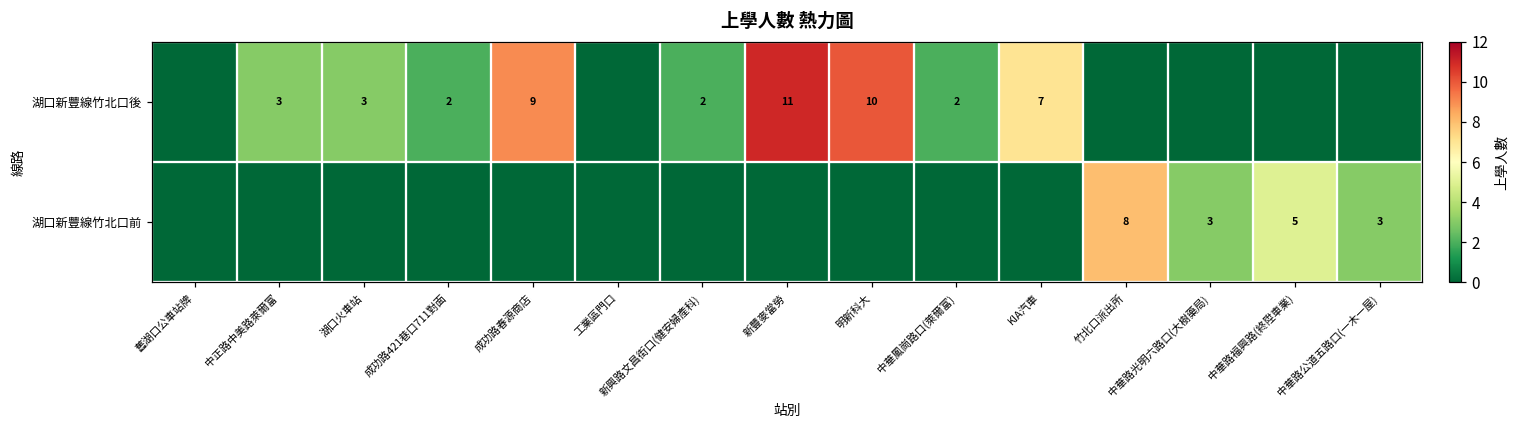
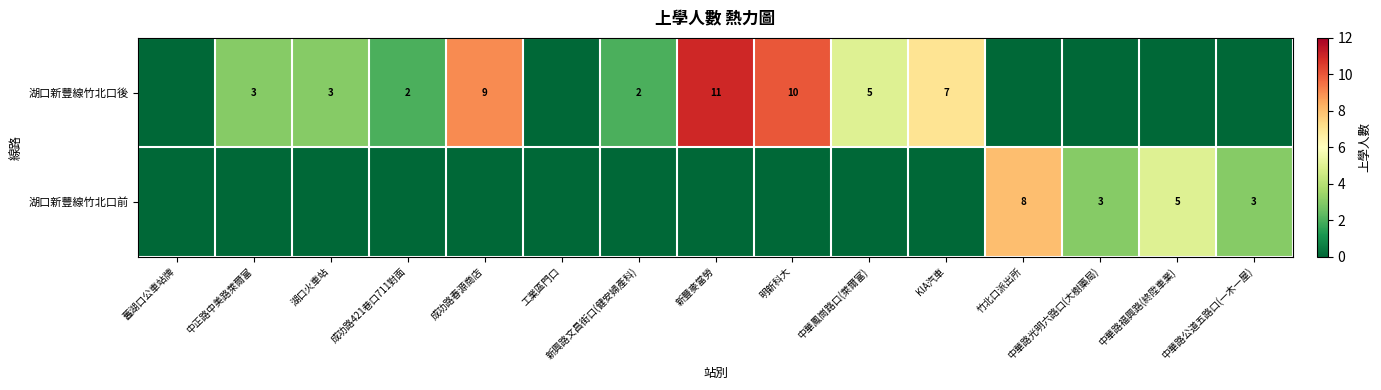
  {
    "湖口新豐線竹北口後": {
      "中正路中美路萊爾富": 3,
      "湖口火車站": 3,
      "成功路421巷口711對面": 2,
      "成功路春源商店": 9,
      "新興路文昌街口(健安婦產科)": 2,
      "新豐麥當勞": 11,
      "明新科大": 10,
-     "中華鳳崗路口(萊爾富)": 2,
+     "中華鳳崗路口(萊爾富)": 5,
      "KIA汽車": 7
    },
    "湖口新豐線竹北口前": {
      "竹北口派出所": 8,
      "中華路光明六路口(大樹藥局)": 3,
      "中華路福興路(終陞車業)": 5,
      "中華路公道五路口(一木一屋)": 3
    }
  }
